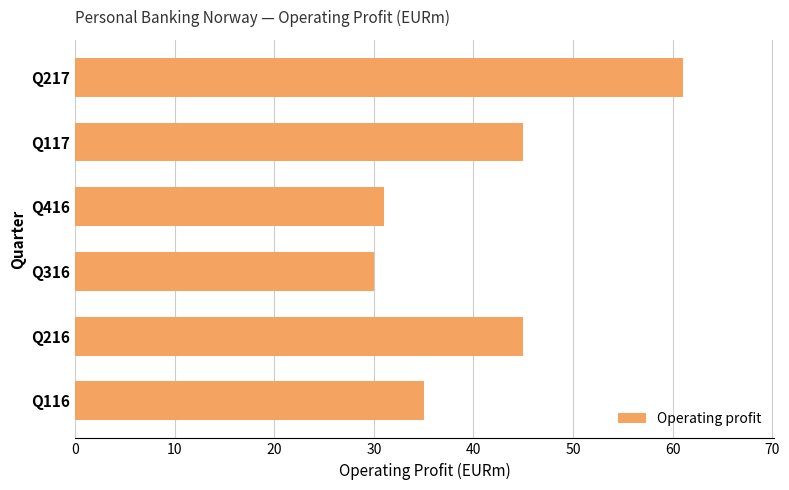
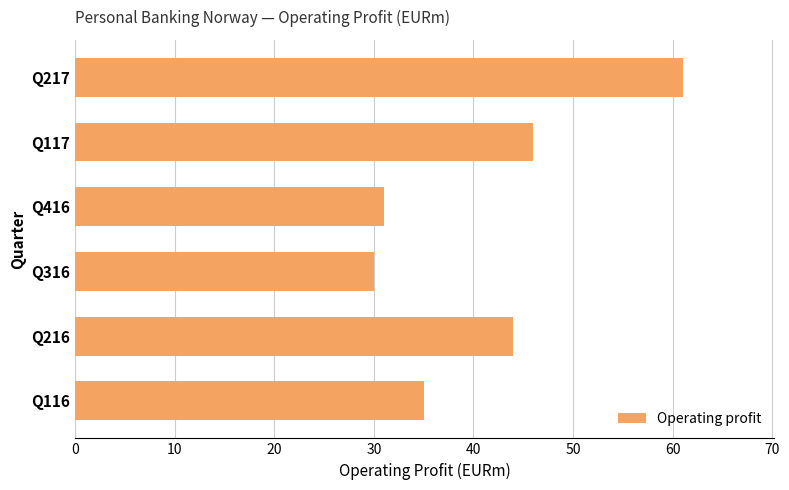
  {
    "Q217": 61,
-   "Q117": 45,
+   "Q117": 46,
    "Q416": 31,
    "Q316": 30,
-   "Q216": 45,
+   "Q216": 44,
    "Q116": 35
  }
